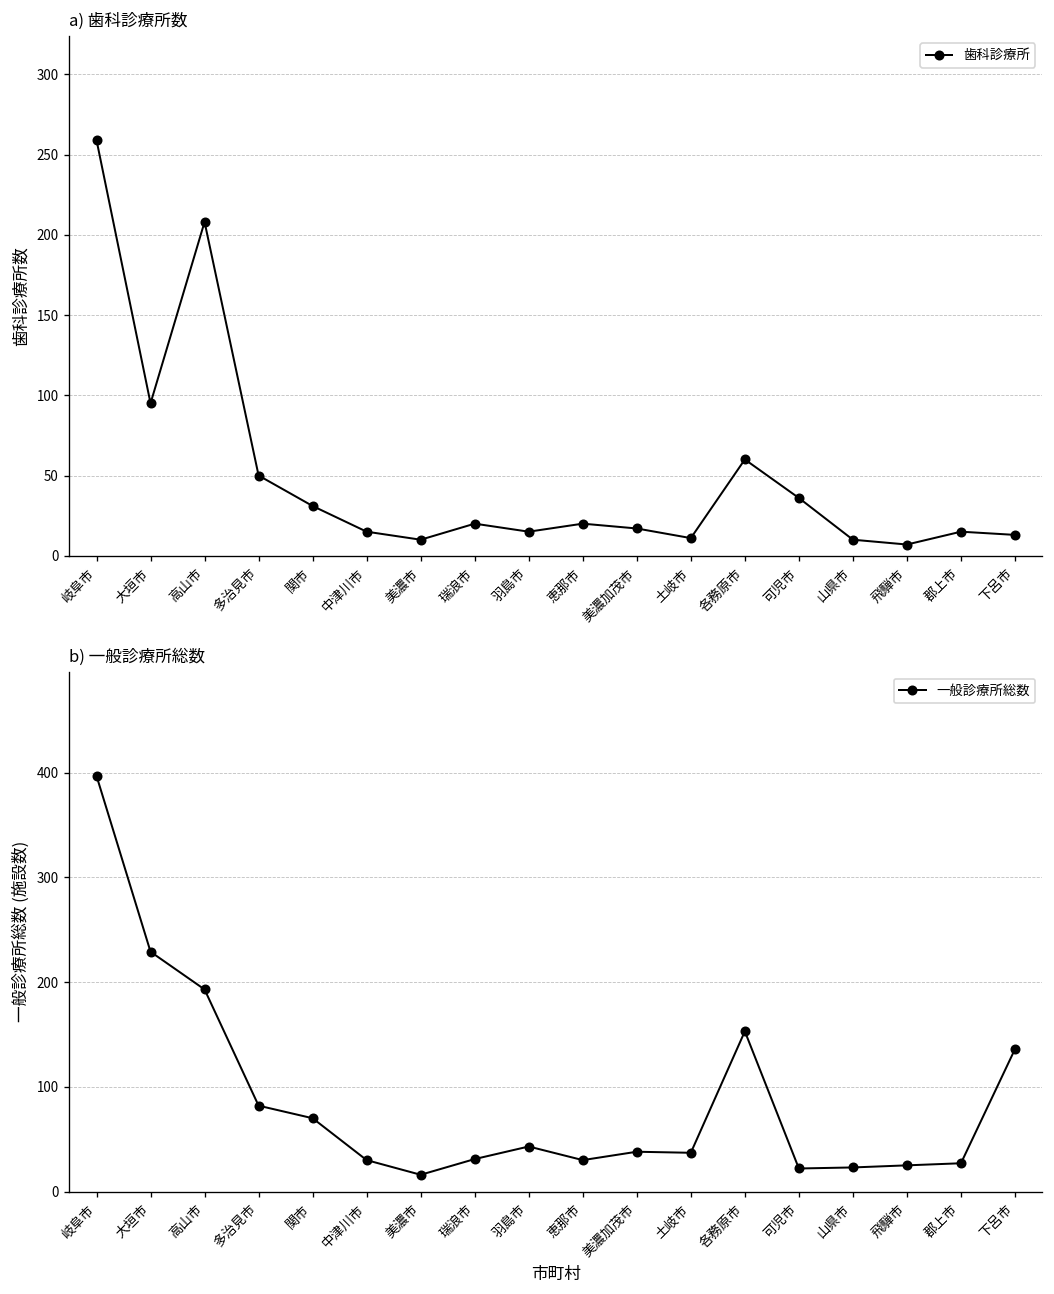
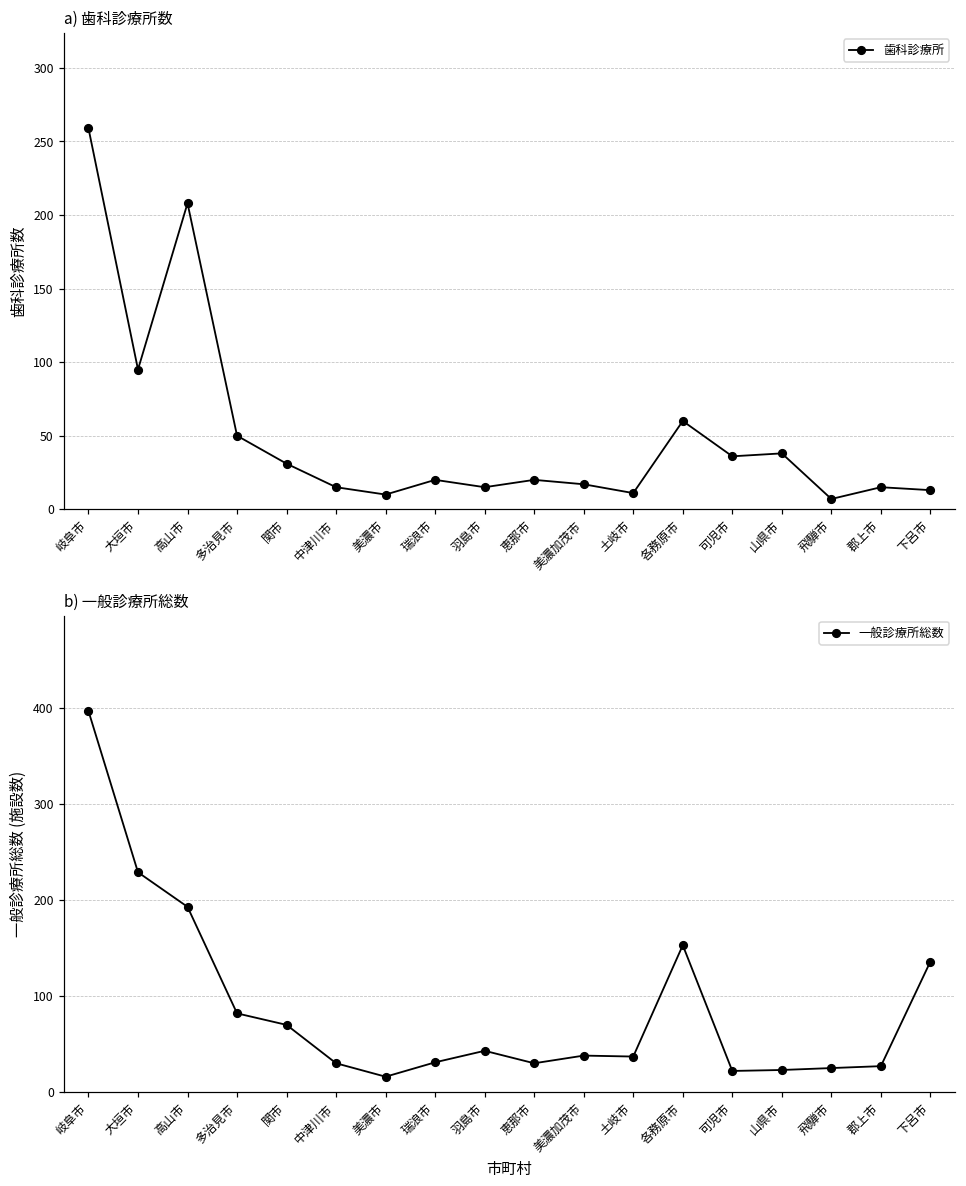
  {
    "a) 歯科診療所数": {
      "岐阜市": 259,
      "大垣市": 95,
      "高山市": 208,
      "多治見市": 50,
      "関市": 31,
      "中津川市": 15,
      "美濃市": 10,
      "瑞浪市": 20,
      "羽島市": 15,
      "恵那市": 20,
      "美濃加茂市": 17,
      "土岐市": 11,
      "各務原市": 60,
      "可児市": 36,
-     "山県市": 10,
+     "山県市": 38,
      "飛騨市": 7,
      "郡上市": 15,
      "下呂市": 13
    },
    "b) 一般診療所総数": {
      "岐阜市": 400,
      "大垣市": 230,
      "高山市": 190,
      "多治見市": 80,
      "関市": 70,
      "中津川市": 30,
      "美濃市": 20,
      "瑞浪市": 30,
      "羽島市": 40,
      "恵那市": 30,
      "美濃加茂市": 40,
      "土岐市": 40,
      "各務原市": 150,
      "可児市": 20,
      "山県市": 20,
      "飛騨市": 30,
      "郡上市": 30,
      "下呂市": 140
    }
  }
